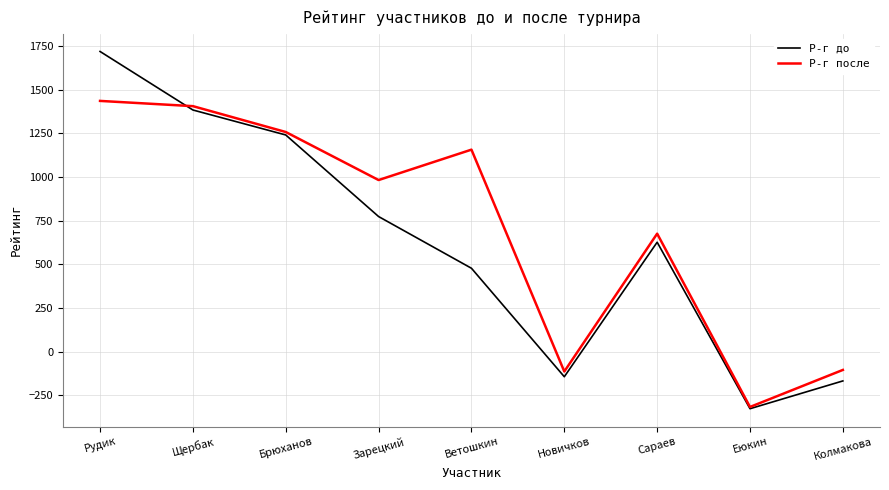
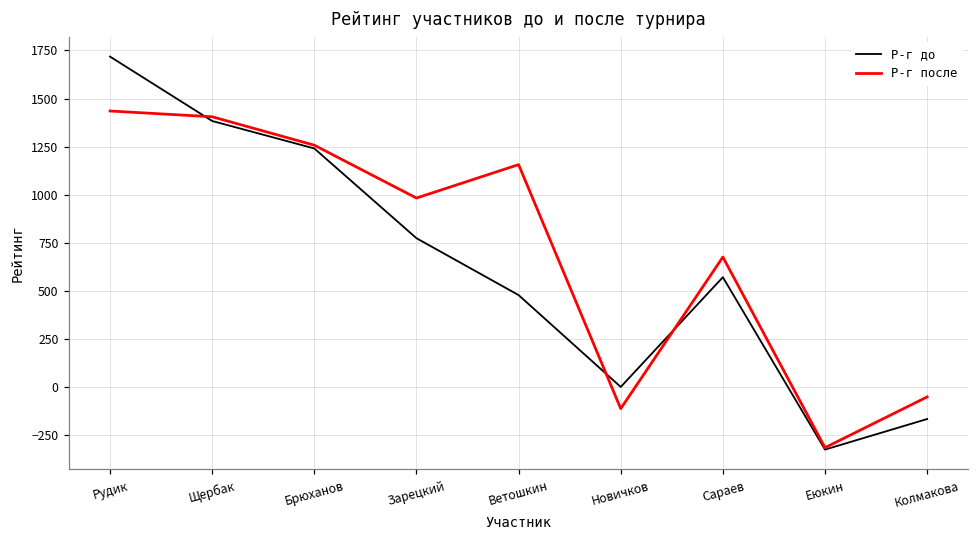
  {
    "Р-г до": {
      "Рудик": 1720,
      "Щербак": 1380,
      "Брюханов": 1240,
      "Зарецкий": 770,
      "Ветошкин": 480,
-     "Новичков": -140,
-     "Сараев": 630,
+     "Новичков": 0,
+     "Сараев": 570,
      "Колмакова": -170
    },
    "Р-г после": {
      "Рудик": 1440,
      "Щербак": 1410,
      "Брюханов": 1260,
      "Зарецкий": 980,
      "Ветошкин": 1160,
      "Новичков": -110,
      "Сараев": 680,
-     "Колмакова": -110
+     "Колмакова": -50
    }
  }
